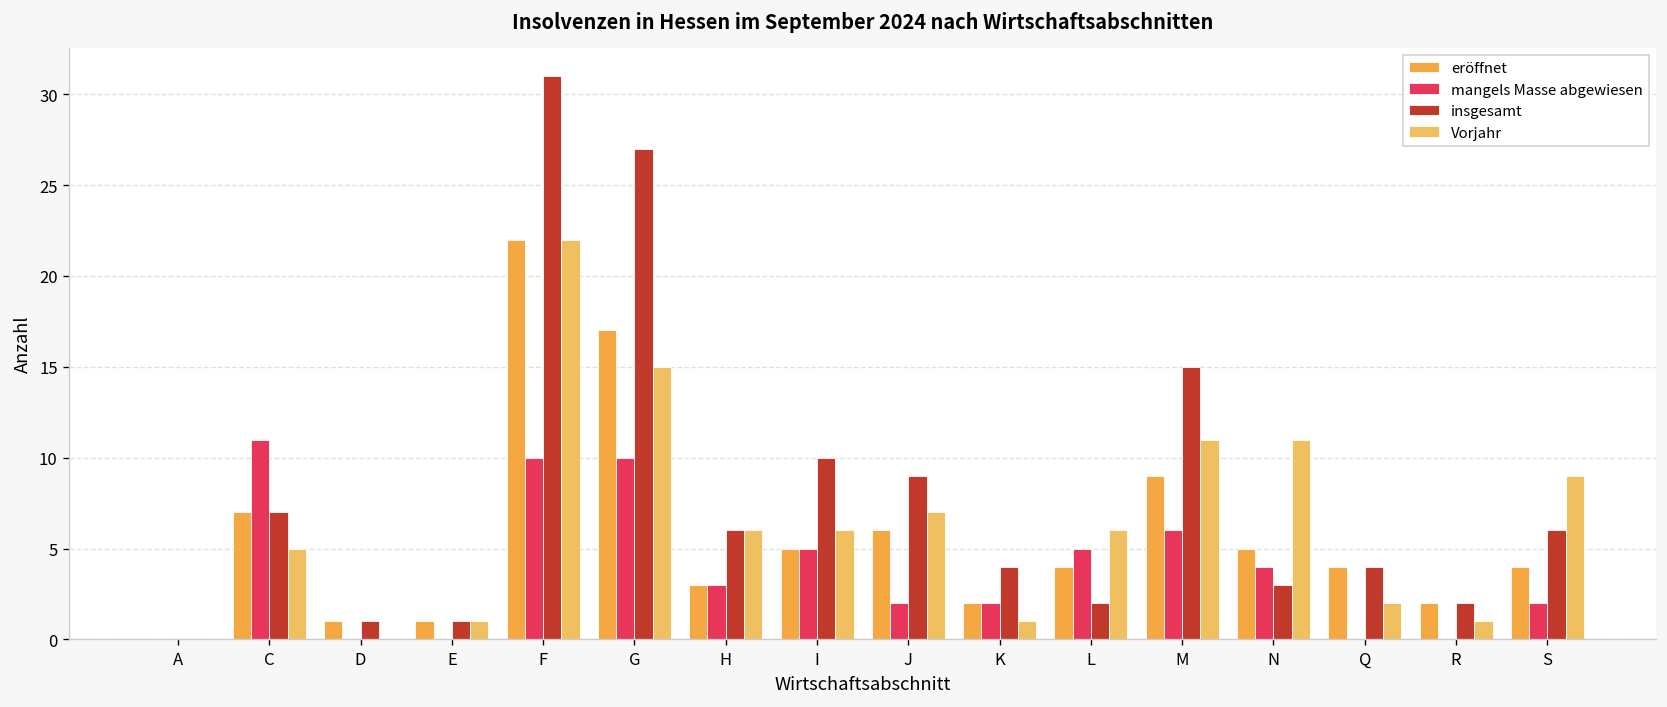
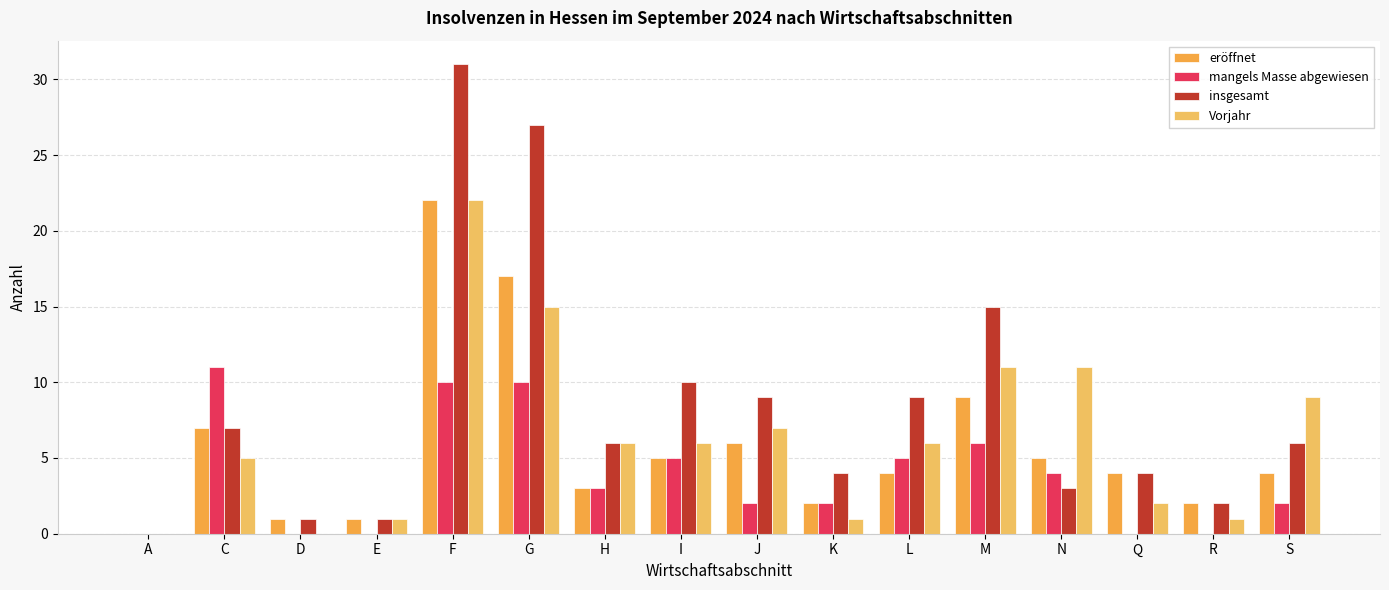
  {
    "mangels Masse abgewiesen": {
      "A": 0,
      "C": 11,
      "D": 0,
      "E": 0,
      "F": 10,
      "G": 10,
      "H": 3,
      "I": 5,
      "J": 2,
      "K": 2,
      "L": 5,
      "M": 6,
      "N": 4,
      "Q": 0,
      "R": 0,
      "S": 2
    },
    "insgesamt": {
      "A": 0,
      "C": 7,
      "D": 1,
      "E": 1,
      "F": 31,
      "G": 27,
      "H": 6,
      "I": 10,
      "J": 9,
      "K": 4,
-     "L": 2,
+     "L": 9,
      "M": 15,
      "N": 3,
      "Q": 4,
      "R": 2,
      "S": 6
    }
  }
